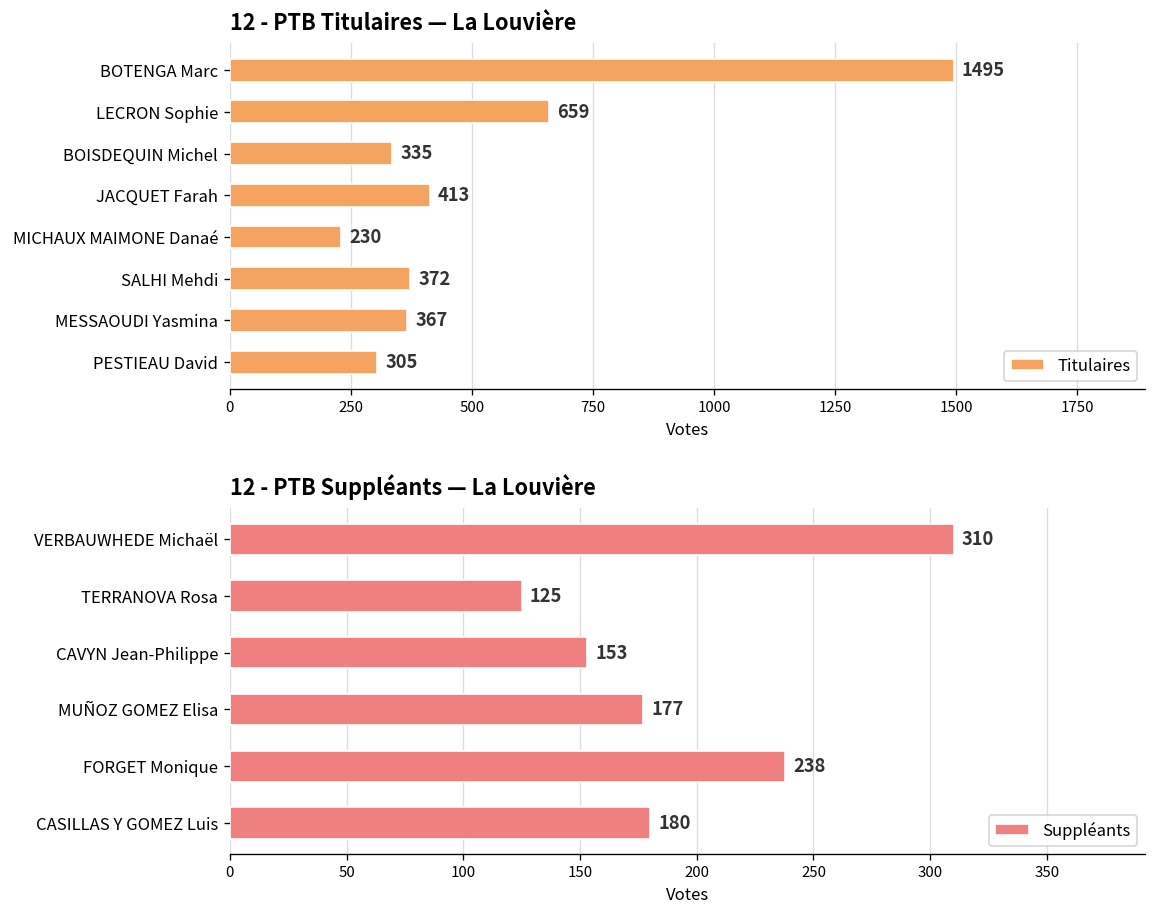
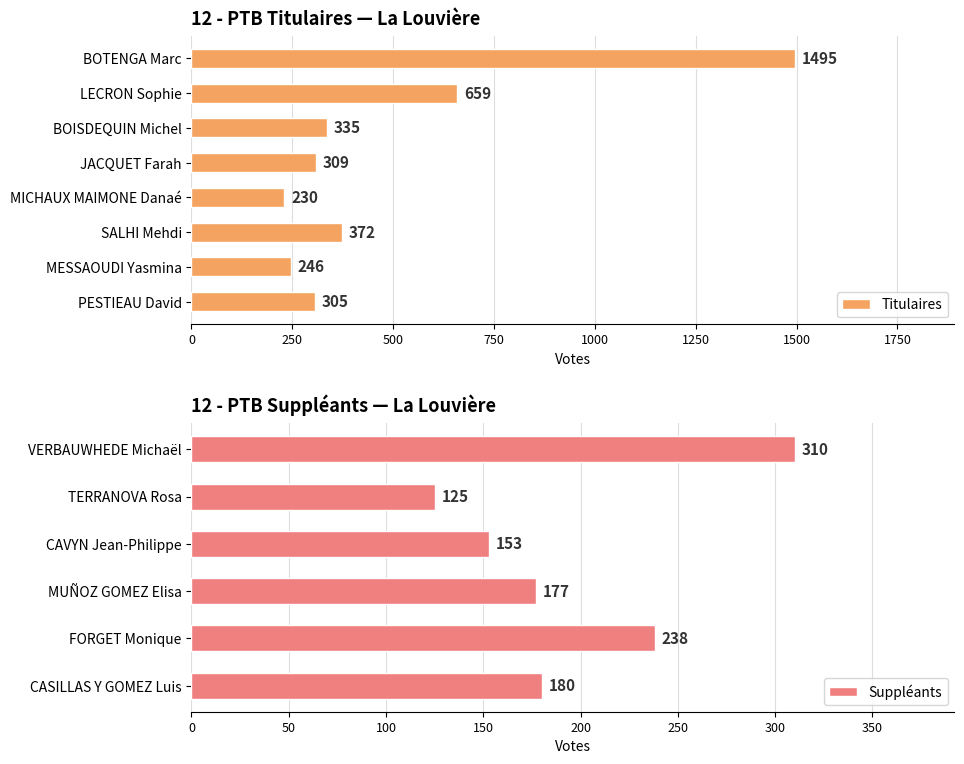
  {
    "12 - PTB Titulaires — La Louvière": {
      "BOTENGA Marc": 1495,
      "LECRON Sophie": 659,
      "BOISDEQUIN Michel": 335,
-     "JACQUET Farah": 413,
+     "JACQUET Farah": 309,
      "MICHAUX MAIMONE Danaé": 230,
      "SALHI Mehdi": 372,
-     "MESSAOUDI Yasmina": 367,
+     "MESSAOUDI Yasmina": 246,
      "PESTIEAU David": 305
    },
    "12 - PTB Suppléants — La Louvière": {
      "VERBAUWHEDE Michaël": 310,
      "TERRANOVA Rosa": 125,
      "CAVYN Jean-Philippe": 153,
      "MUÑOZ GOMEZ Elisa": 177,
      "FORGET Monique": 238,
      "CASILLAS Y GOMEZ Luis": 180
    }
  }
